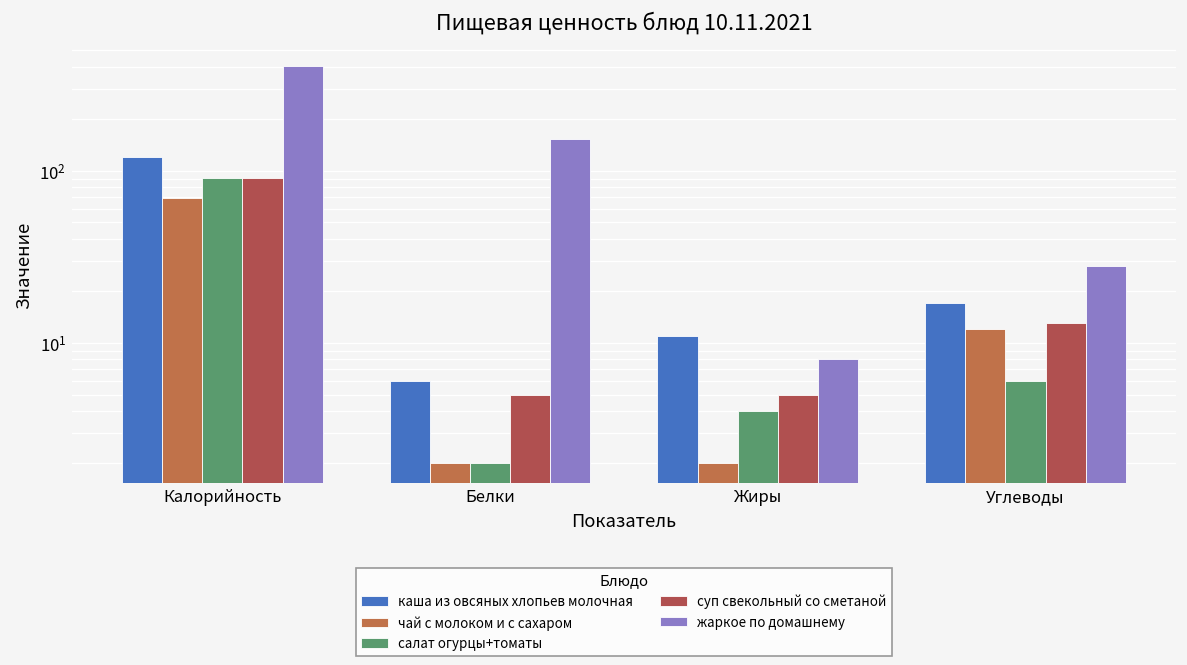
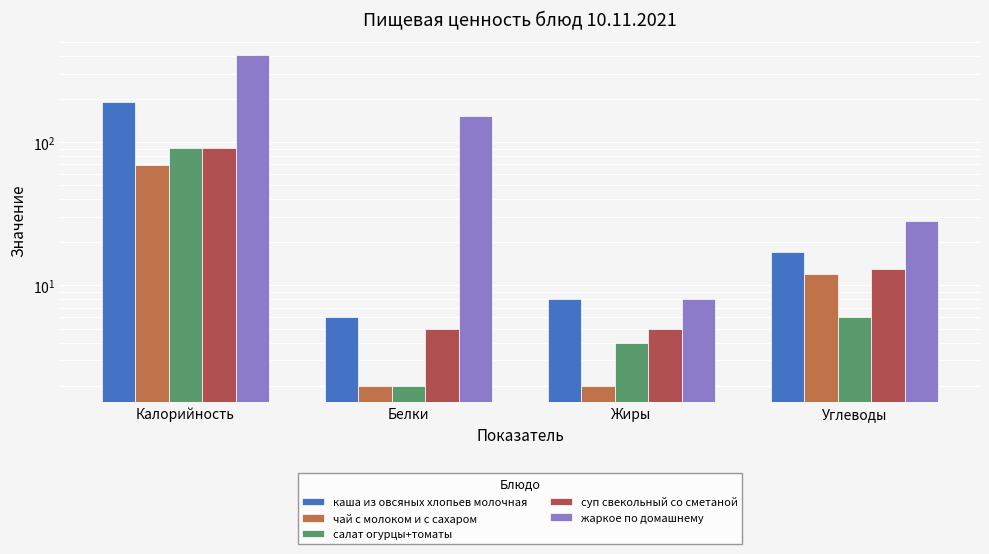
  {
    "каша из овсяных хлопьев молочная": {
-     "Калорийность": 120,
+     "Калорийность": 190,
      "Белки": 6,
-     "Жиры": 11,
+     "Жиры": 8,
      "Углеводы": 17
    },
    "салат огурцы+томаты": {
      "Калорийность": 90,
      "Белки": 2,
      "Жиры": 4,
      "Углеводы": 6
    },
    "жаркое по домашнему": {
      "Калорийность": 410,
      "Белки": 150,
      "Жиры": 8,
      "Углеводы": 28
    }
  }
